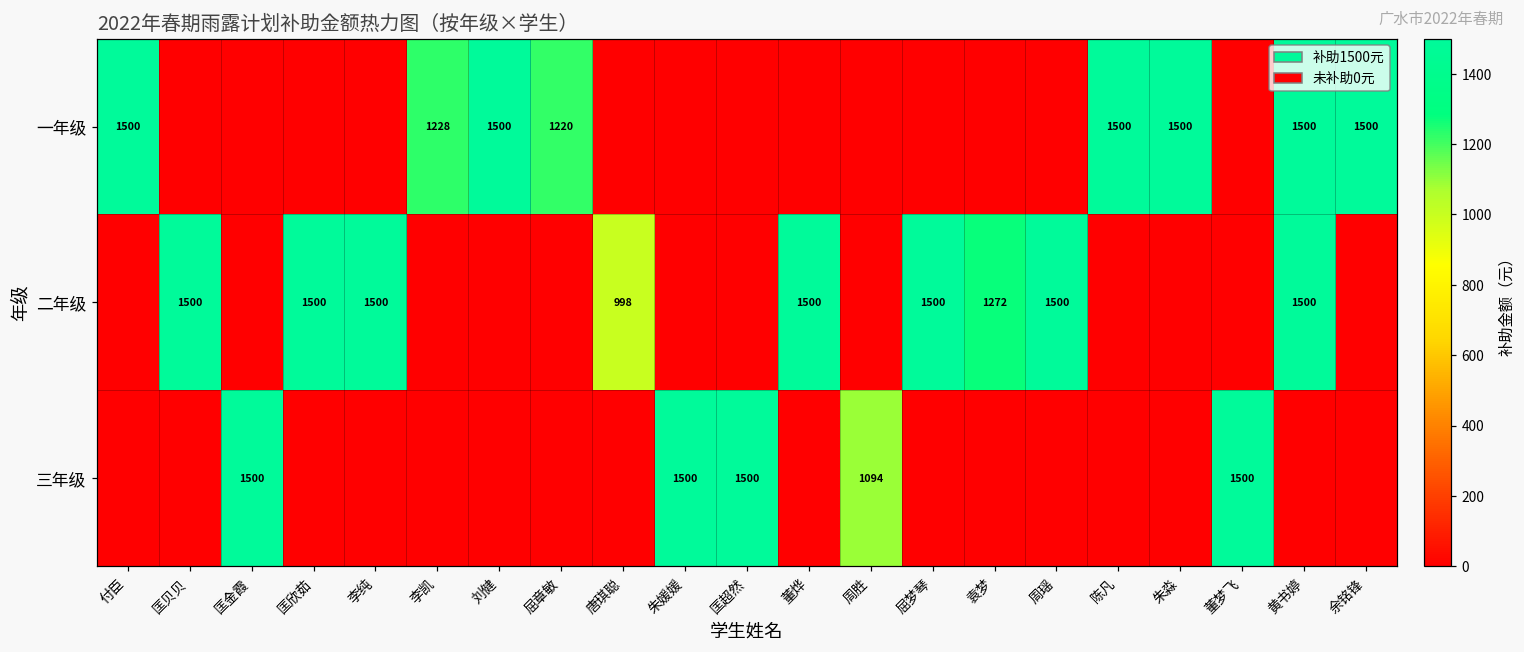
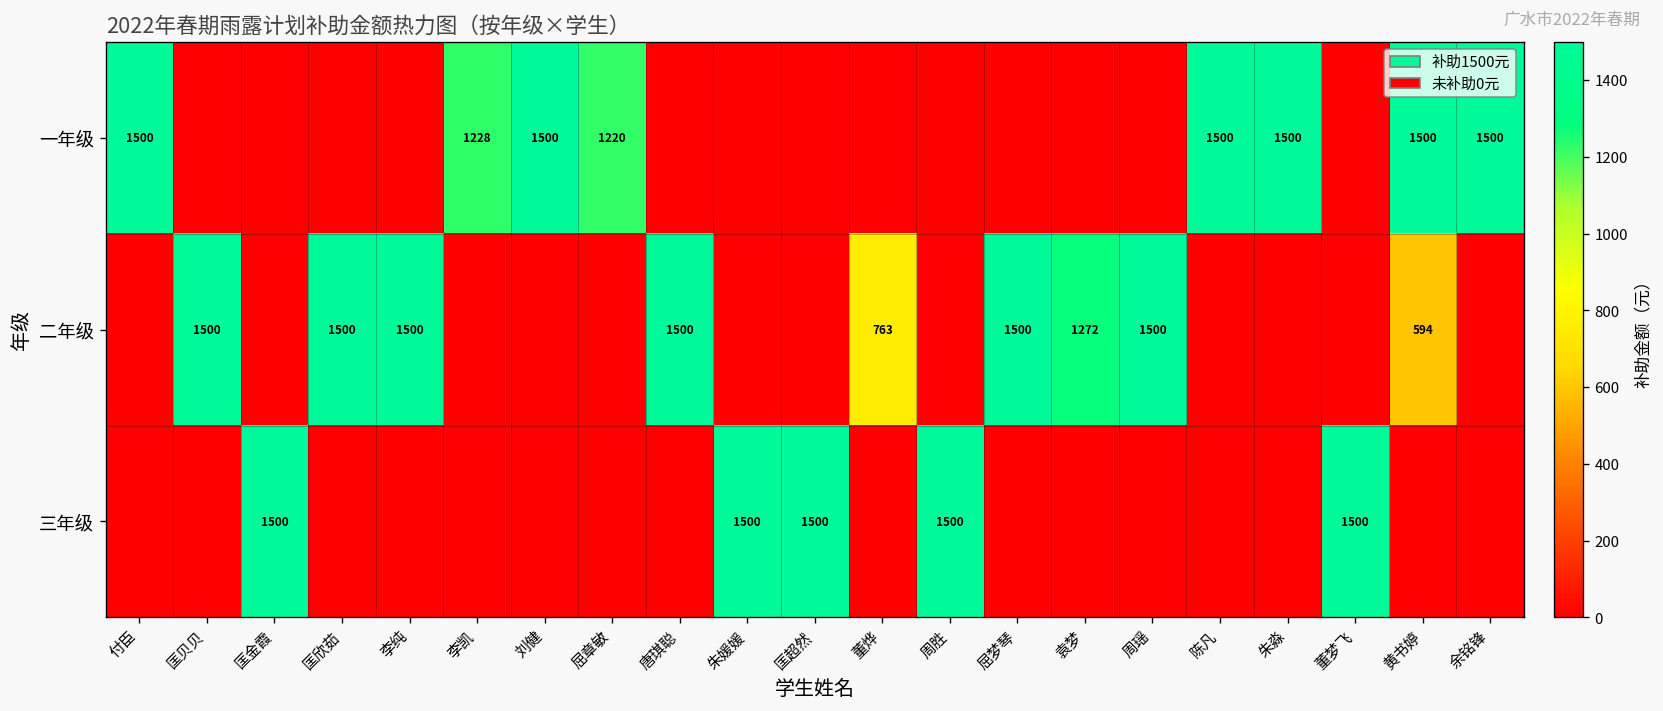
  {
    "一年级": {
      "付臣": 1500,
      "李凯": 1228,
      "刘健": 1500,
      "屈章敏": 1220,
      "陈凡": 1500,
      "朱淼": 1500,
      "黄书婷": 1500,
      "余铭锋": 1500
    },
    "二年级": {
      "匡贝贝": 1500,
      "匡欣茹": 1500,
      "李纯": 1500,
-     "唐琪聪": 998,
-     "董烨": 1500,
+     "唐琪聪": 1500,
+     "董烨": 763,
      "屈梦琴": 1500,
      "袁梦": 1272,
      "周瑶": 1500,
-     "黄书婷": 1500
+     "黄书婷": 594
    },
    "三年级": {
      "匡金霞": 1500,
      "朱媛媛": 1500,
      "匡超然": 1500,
-     "周胜": 1094,
+     "周胜": 1500,
      "董梦飞": 1500
    }
  }
